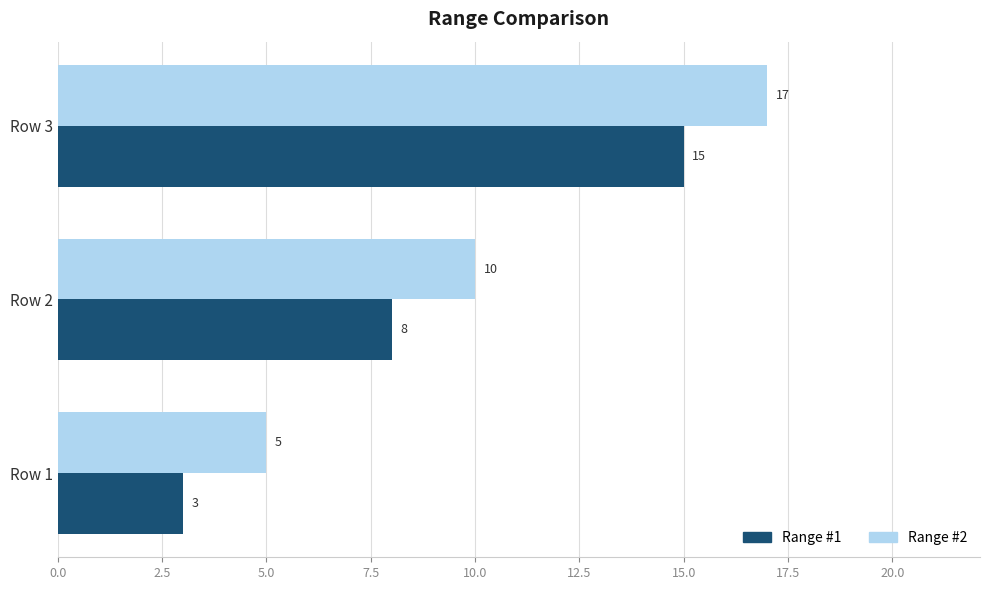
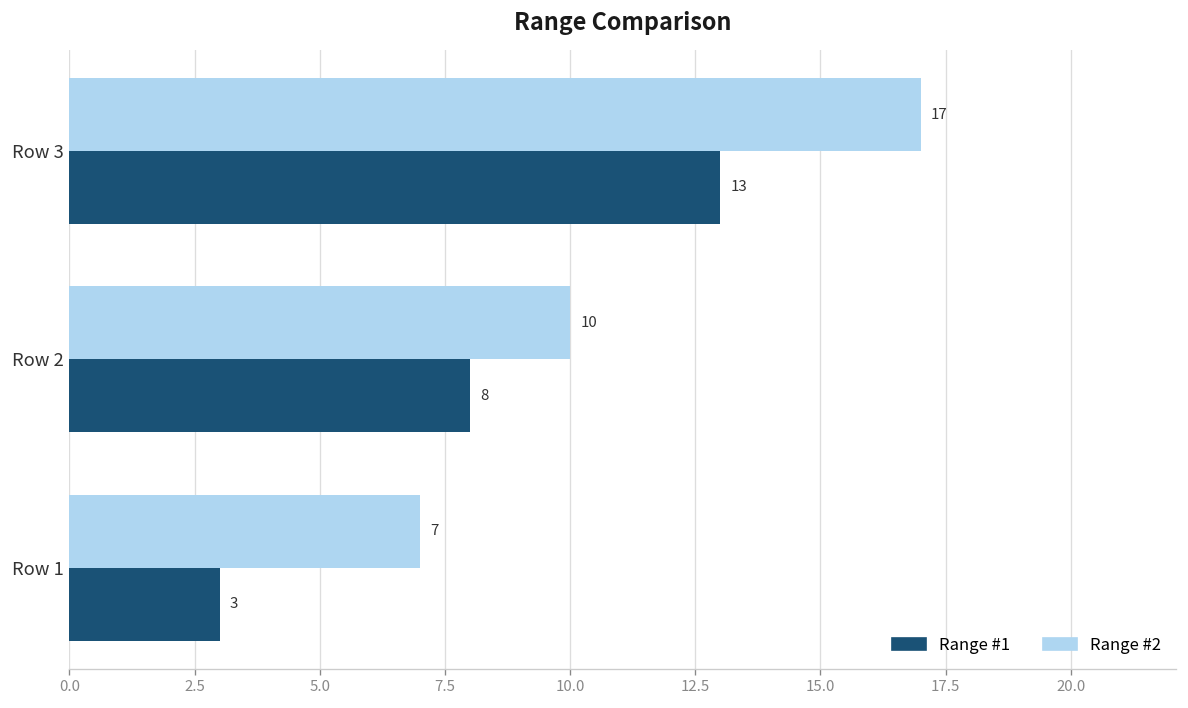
  {
    "Range #1": {
-     "Row 3": 15,
+     "Row 3": 13,
      "Row 2": 8,
      "Row 1": 3
    },
    "Range #2": {
      "Row 3": 17,
      "Row 2": 10,
-     "Row 1": 5
+     "Row 1": 7
    }
  }
